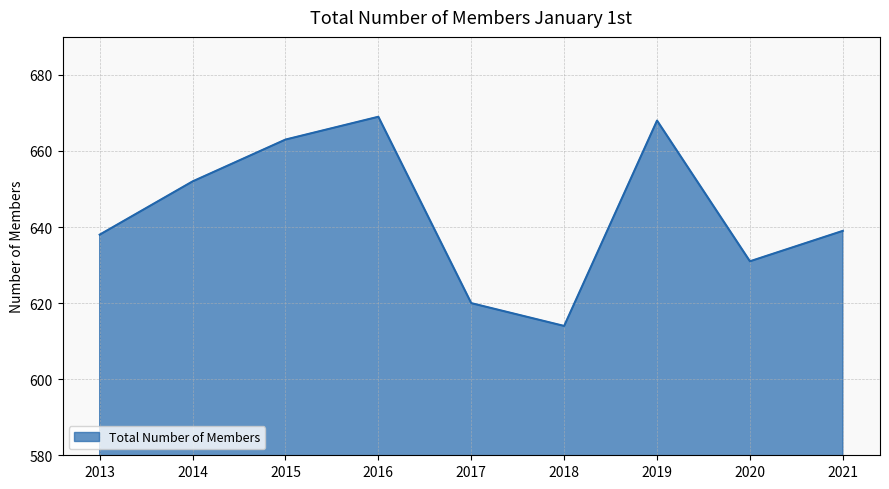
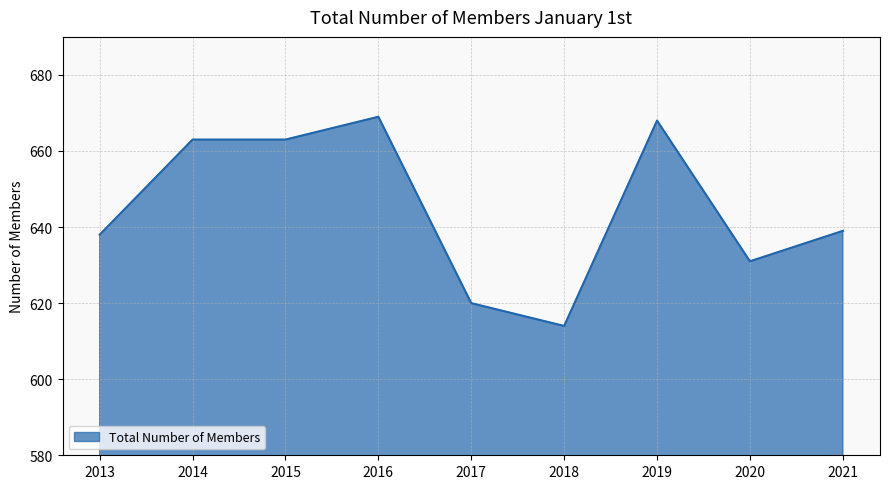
  {
    "2013": 638,
-   "2014": 652,
+   "2014": 663,
    "2015": 663,
    "2016": 669,
    "2017": 620,
    "2018": 614,
    "2019": 668,
    "2020": 631,
    "2021": 639
  }
